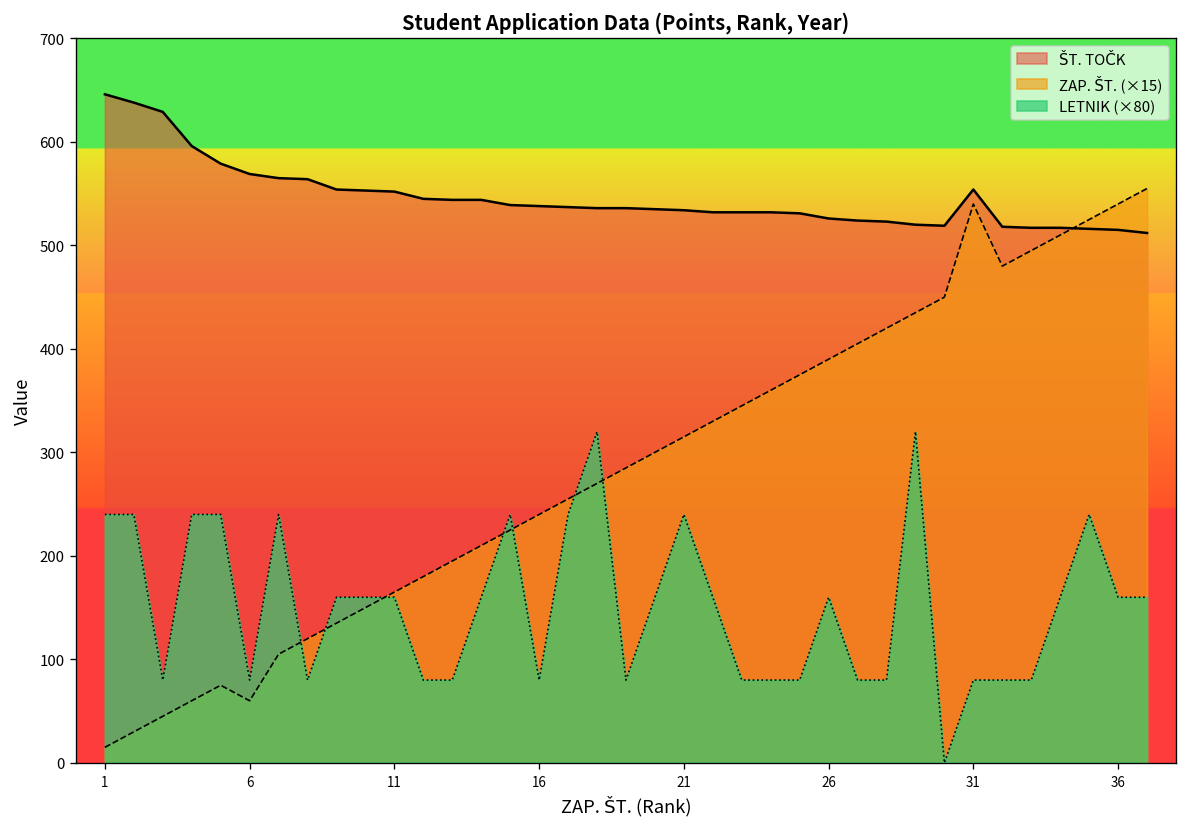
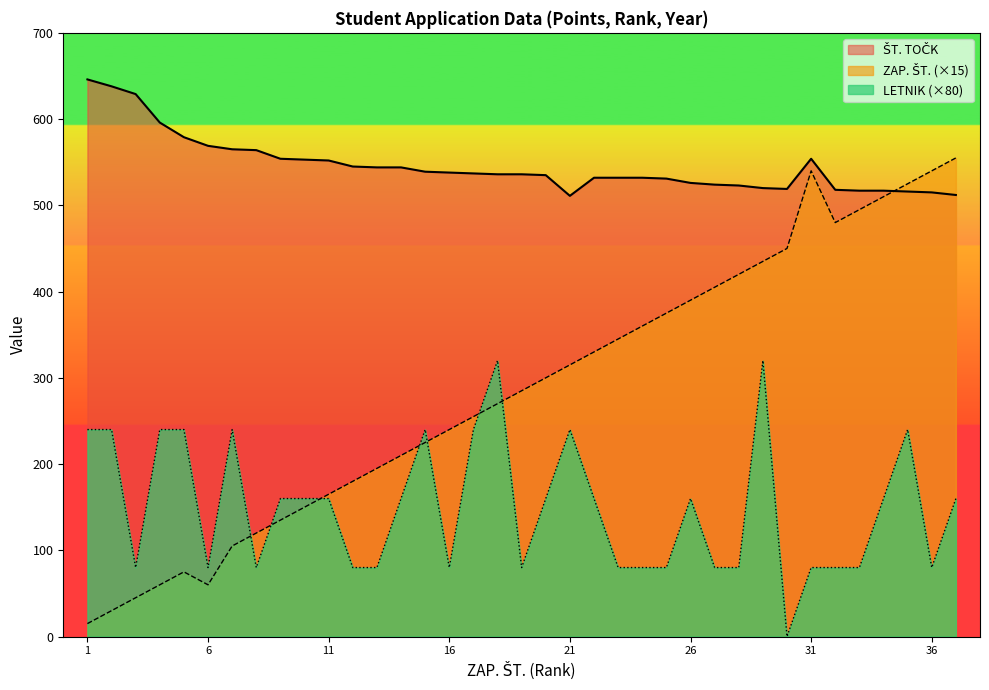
  {
    "ŠT. TOČK": {
      "1": 650,
      "6": 570,
      "11": 550,
      "16": 540,
-     "21": 530,
+     "21": 510,
      "26": 530,
      "31": 550,
      "36": 520
    },
    "ZAP. ŠT. (×15)": {
      "1": 20,
      "6": 60,
      "11": 170,
      "16": 240,
      "21": 320,
      "26": 390,
      "31": 540,
      "36": 540
    },
    "LETNIK (×80)": {
      "1": 240,
      "6": 80,
      "11": 160,
      "16": 80,
      "21": 240,
      "26": 160,
      "31": 80,
-     "36": 160
+     "36": 80
    }
  }
